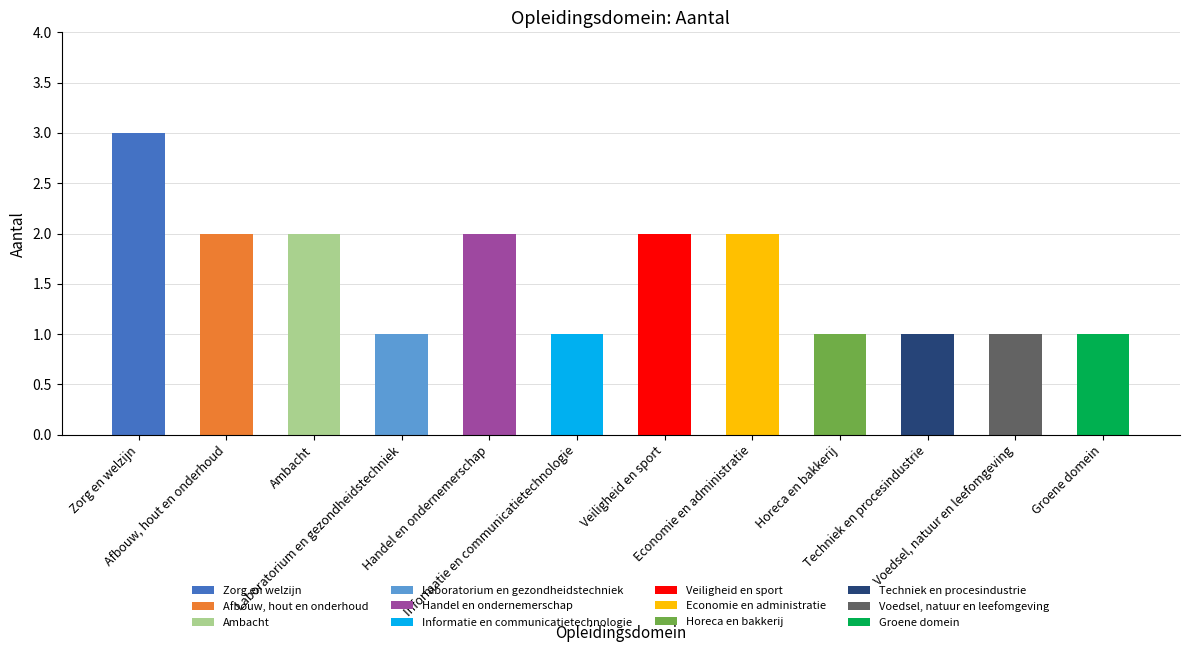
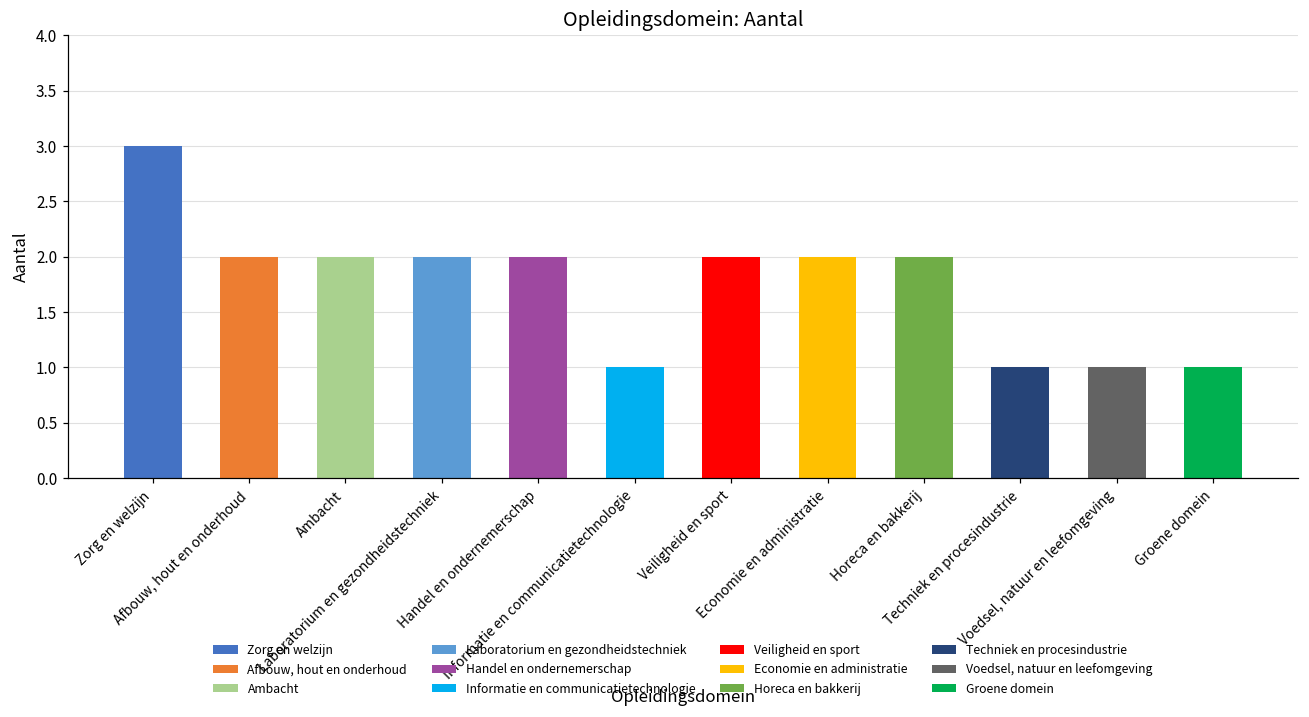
  {
    "Zorg en welzijn": 3,
    "Afbouw, hout en onderhoud": 2,
    "Ambacht": 2,
-   "Laboratorium en gezondheidstechniek": 1,
+   "Laboratorium en gezondheidstechniek": 2,
    "Handel en ondernemerschap": 2,
    "Informatie en communicatietechnologie": 1,
    "Veiligheid en sport": 2,
    "Economie en administratie": 2,
-   "Horeca en bakkerij": 1,
+   "Horeca en bakkerij": 2,
    "Techniek en procesindustrie": 1,
    "Voedsel, natuur en leefomgeving": 1,
    "Groene domein": 1
  }
